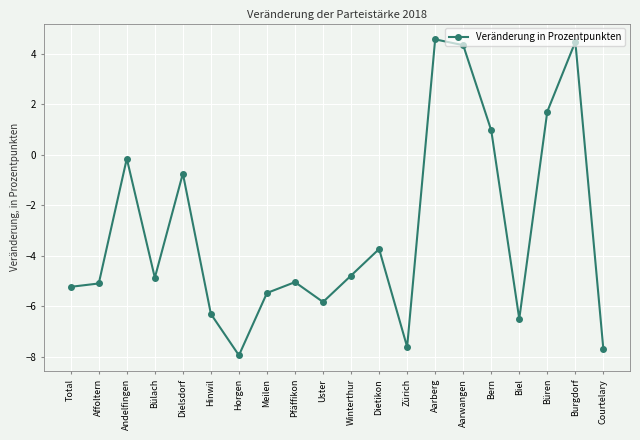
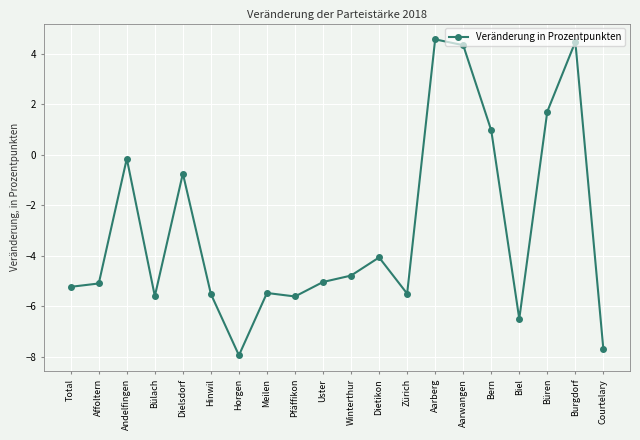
  {
    "Total": -5.2,
    "Affoltern": -5.1,
    "Andelfingen": -0.1,
-   "Bülach": -4.9,
+   "Bülach": -5.6,
    "Dielsdorf": -0.7,
-   "Hinwil": -6.3,
+   "Hinwil": -5.5,
    "Horgen": -7.9,
    "Meilen": -5.5,
-   "Pfäffikon": -5.0,
-   "Uster": -5.8,
+   "Pfäffikon": -5.6,
+   "Uster": -5.0,
    "Winterthur": -4.8,
-   "Dietikon": -3.7,
-   "Zürich": -7.6,
+   "Dietikon": -4.1,
+   "Zürich": -5.5,
    "Aarberg": 4.6,
    "Bern": 1.0,
    "Biel": -6.5,
    "Büren": 1.7,
    "Courtelary": -7.7
  }
